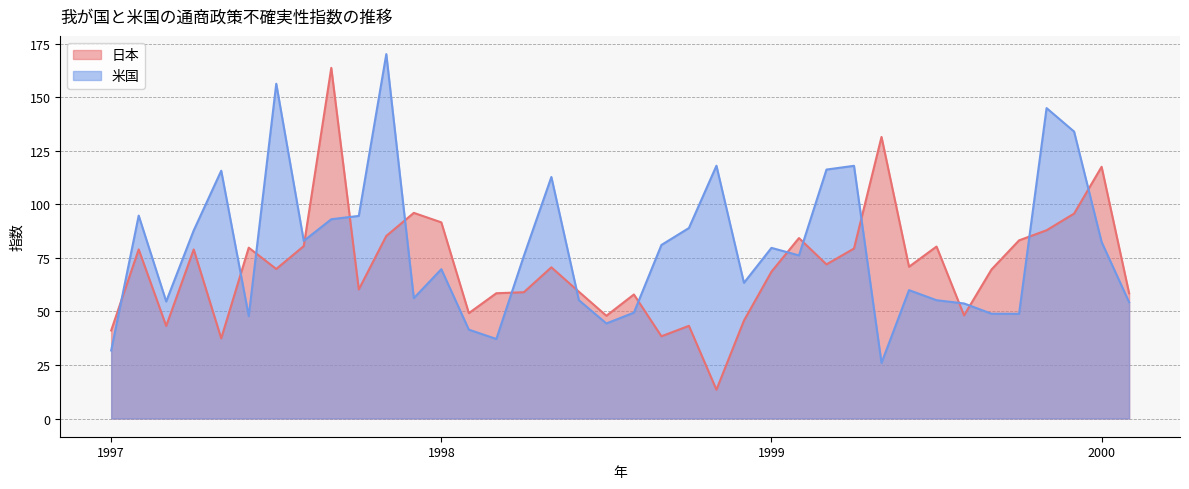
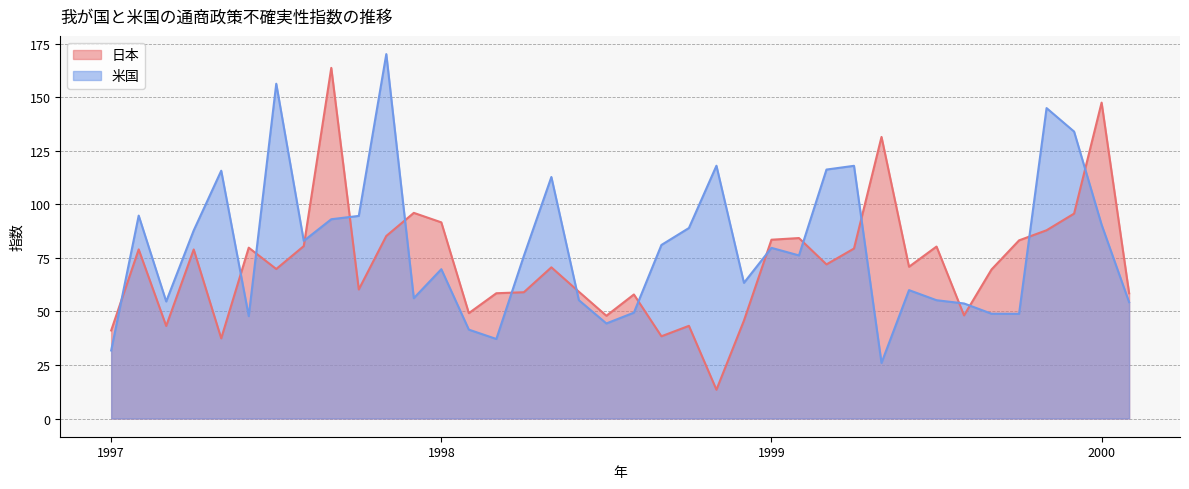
  {
    "日本": {
      "1997": 41,
      "1998": 92,
-     "1999": 69,
-     "2000": 118
+     "1999": 83,
+     "2000": 147
    },
    "米国": {
      "1997": 32,
      "1998": 70,
      "1999": 80,
-     "2000": 82
+     "2000": 91
    }
  }
